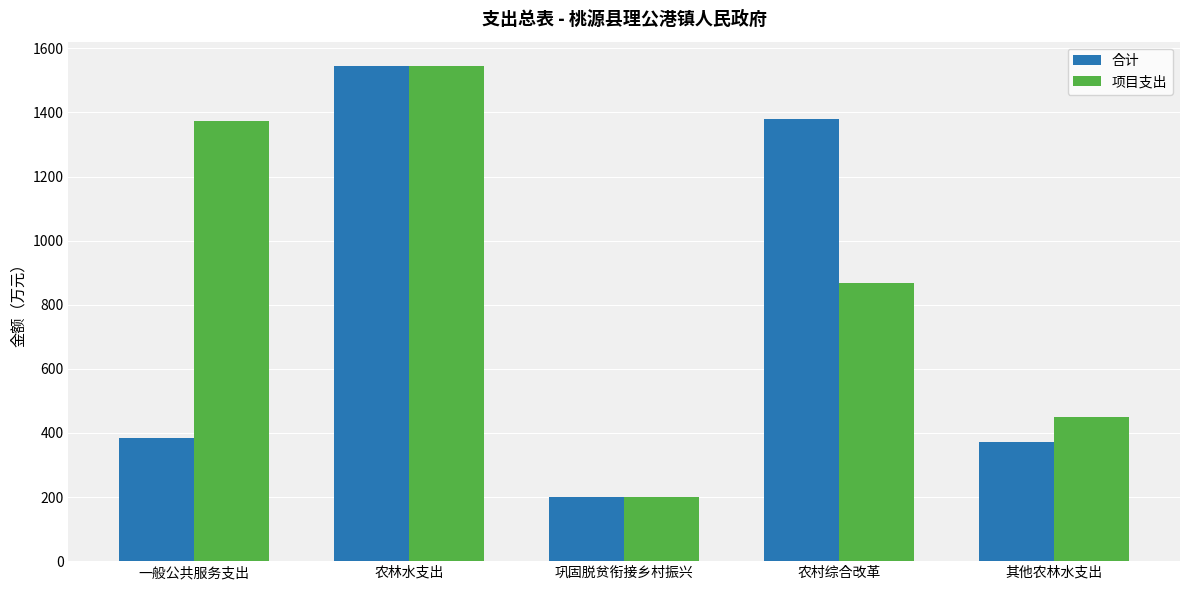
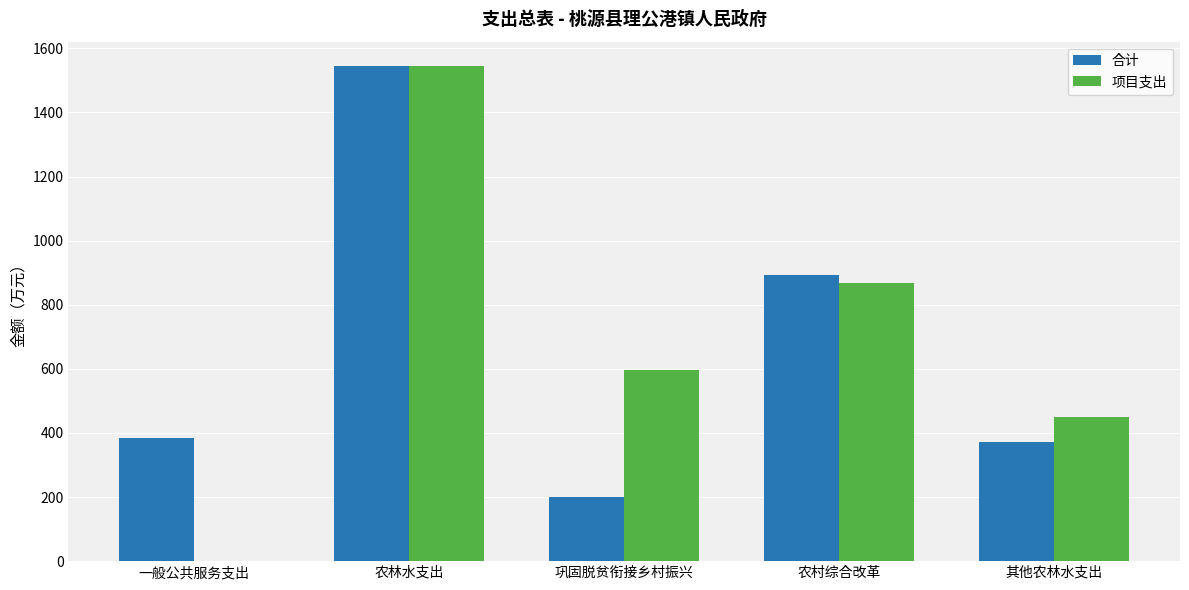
  {
    "合计": {
      "一般公共服务支出": 390,
      "农林水支出": 1540,
      "巩固脱贫衔接乡村振兴": 200,
-     "农村综合改革": 1380,
+     "农村综合改革": 890,
      "其他农林水支出": 370
    },
    "项目支出": {
-     "一般公共服务支出": 1370,
+     "一般公共服务支出": 0,
      "农林水支出": 1540,
-     "巩固脱贫衔接乡村振兴": 200,
+     "巩固脱贫衔接乡村振兴": 600,
      "农村综合改革": 870,
      "其他农林水支出": 450
    }
  }
